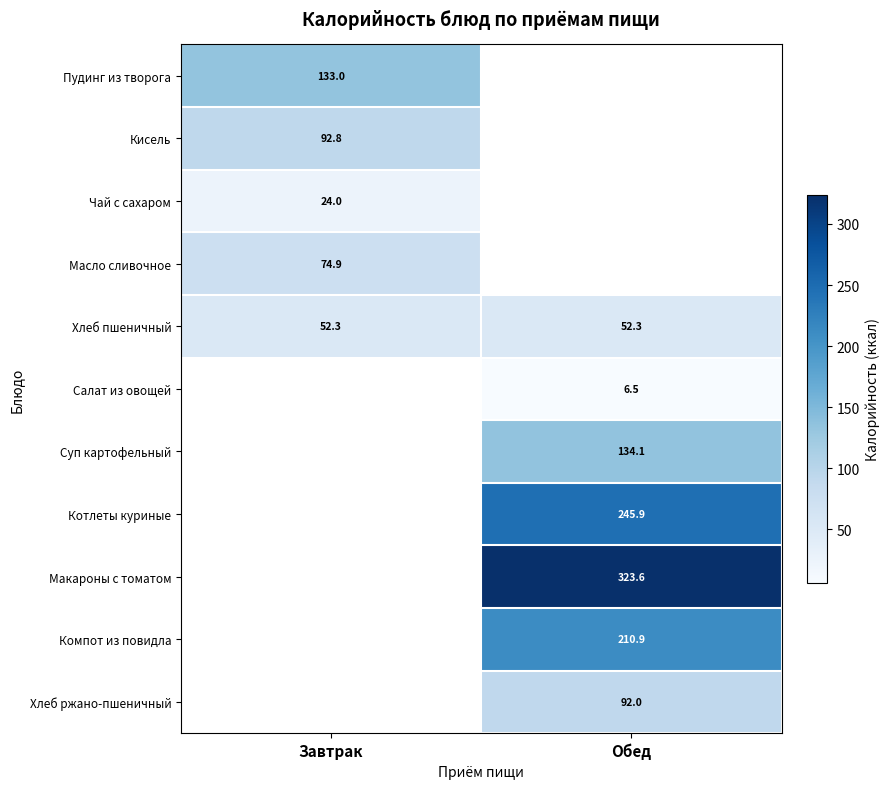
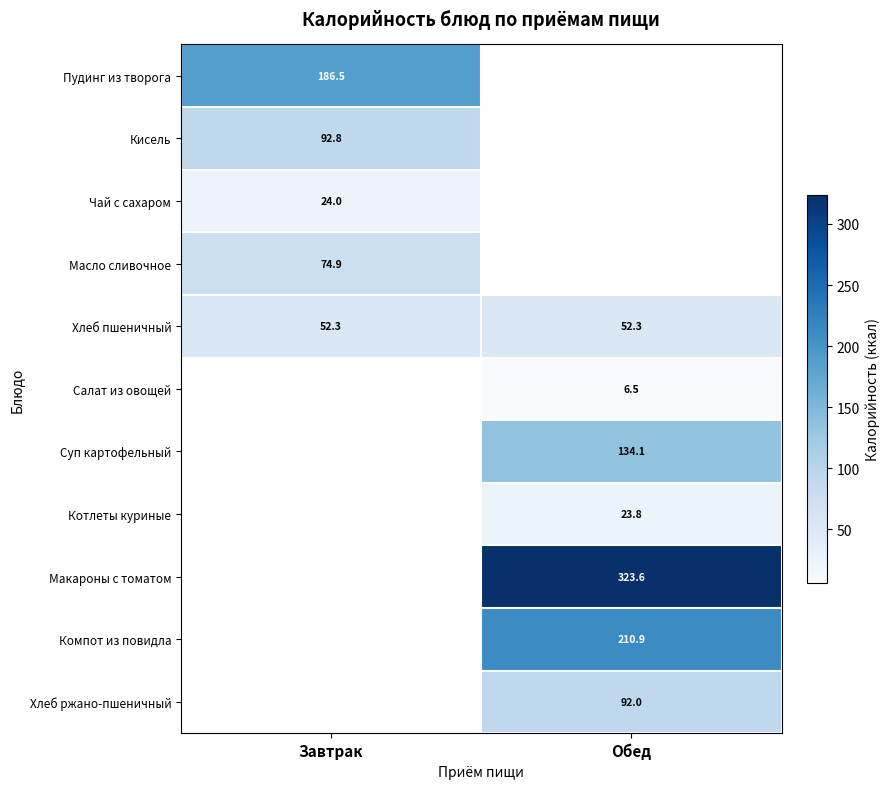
  {
    "Пудинг из творога": {
-     "Завтрак": 133.0
+     "Завтрак": 186.5
    },
    "Кисель": {
      "Завтрак": 92.8
    },
    "Чай с сахаром": {
      "Завтрак": 24.0
    },
    "Масло сливочное": {
      "Завтрак": 74.9
    },
    "Хлеб пшеничный": {
      "Завтрак": 52.3,
      "Обед": 52.3
    },
    "Салат из овощей": {
      "Обед": 6.5
    },
    "Суп картофельный": {
      "Обед": 134.1
    },
    "Котлеты куриные": {
-     "Обед": 245.9
+     "Обед": 23.8
    },
    "Макароны с томатом": {
      "Обед": 323.6
    },
    "Компот из повидла": {
      "Обед": 210.9
    },
    "Хлеб ржано-пшеничный": {
      "Обед": 92.0
    }
  }
